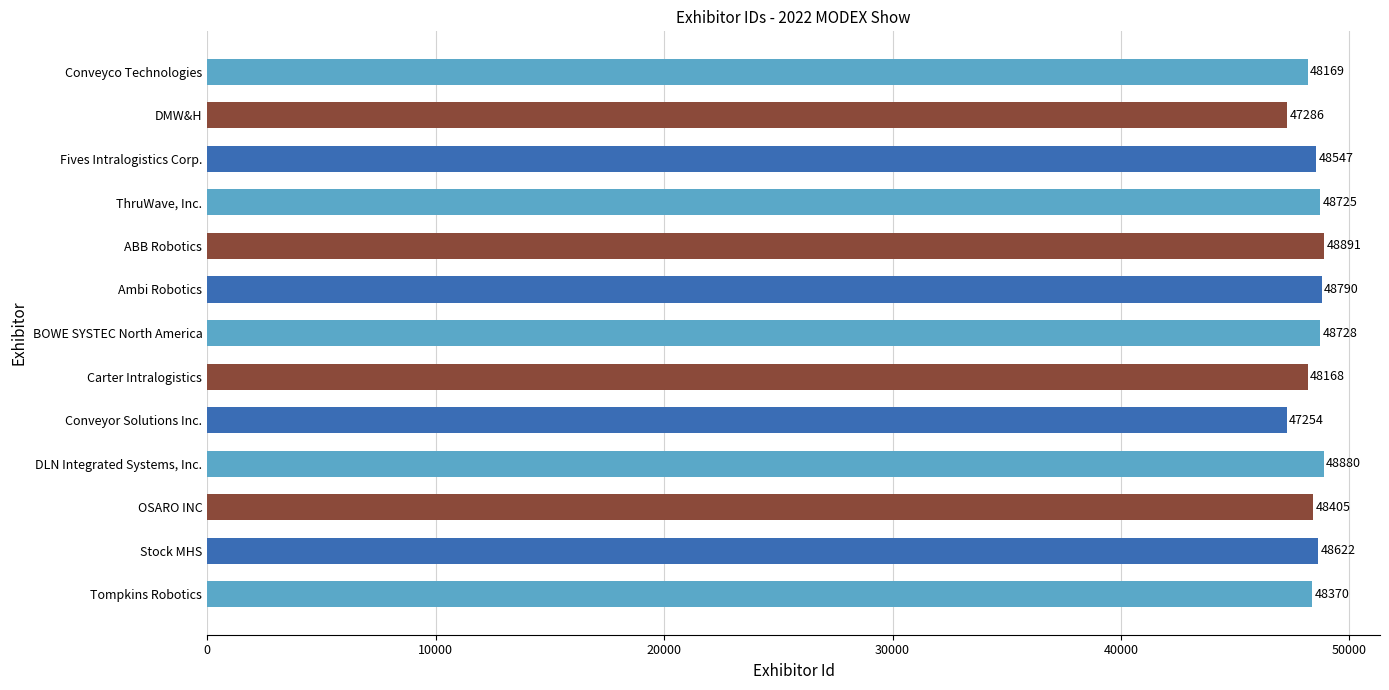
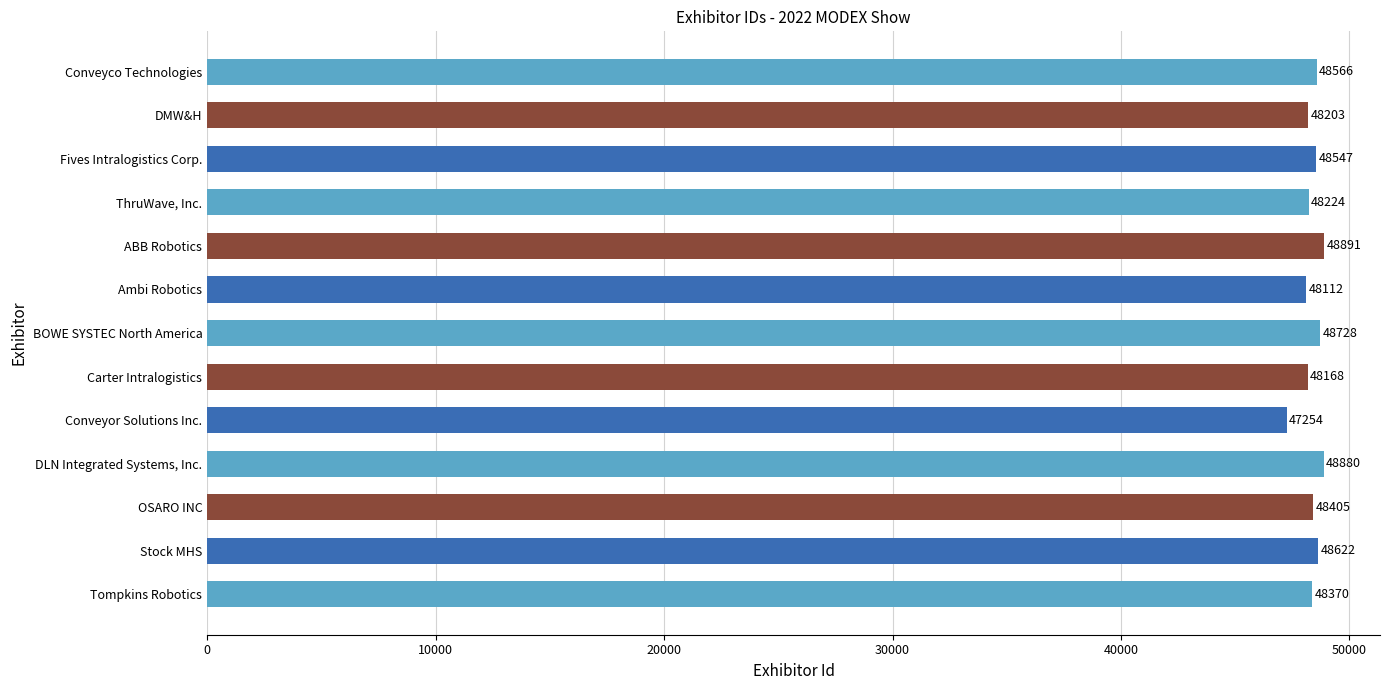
  {
-   "Conveyco Technologies": 48169,
-   "DMW&H": 47286,
+   "Conveyco Technologies": 48566,
+   "DMW&H": 48203,
    "Fives Intralogistics Corp.": 48547,
-   "ThruWave, Inc.": 48725,
+   "ThruWave, Inc.": 48224,
    "ABB Robotics": 48891,
-   "Ambi Robotics": 48790,
+   "Ambi Robotics": 48112,
    "BOWE SYSTEC North America": 48728,
    "Carter Intralogistics": 48168,
    "Conveyor Solutions Inc.": 47254,
    "DLN Integrated Systems, Inc.": 48880,
    "OSARO INC": 48405,
    "Stock MHS": 48622,
    "Tompkins Robotics": 48370
  }
